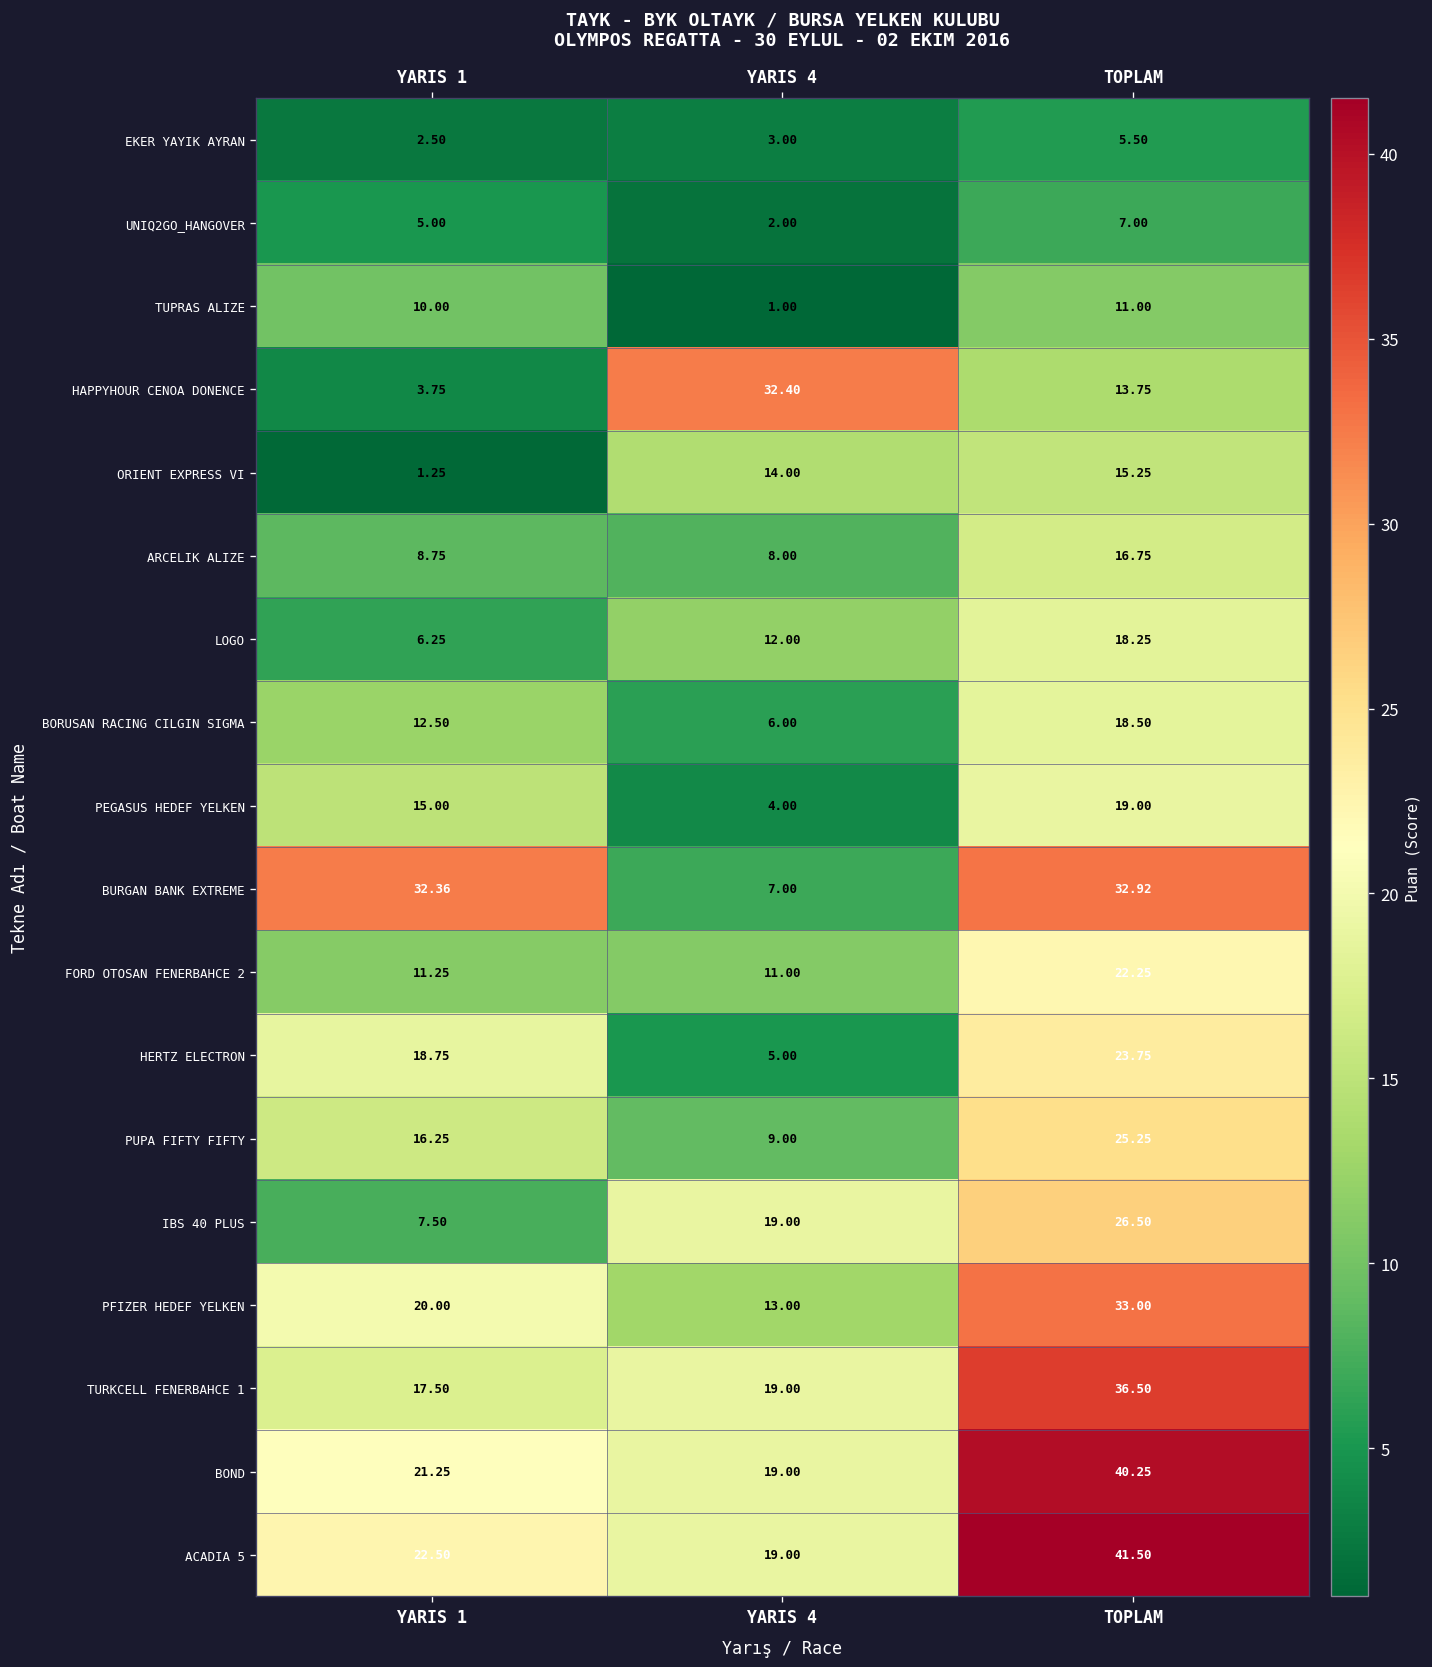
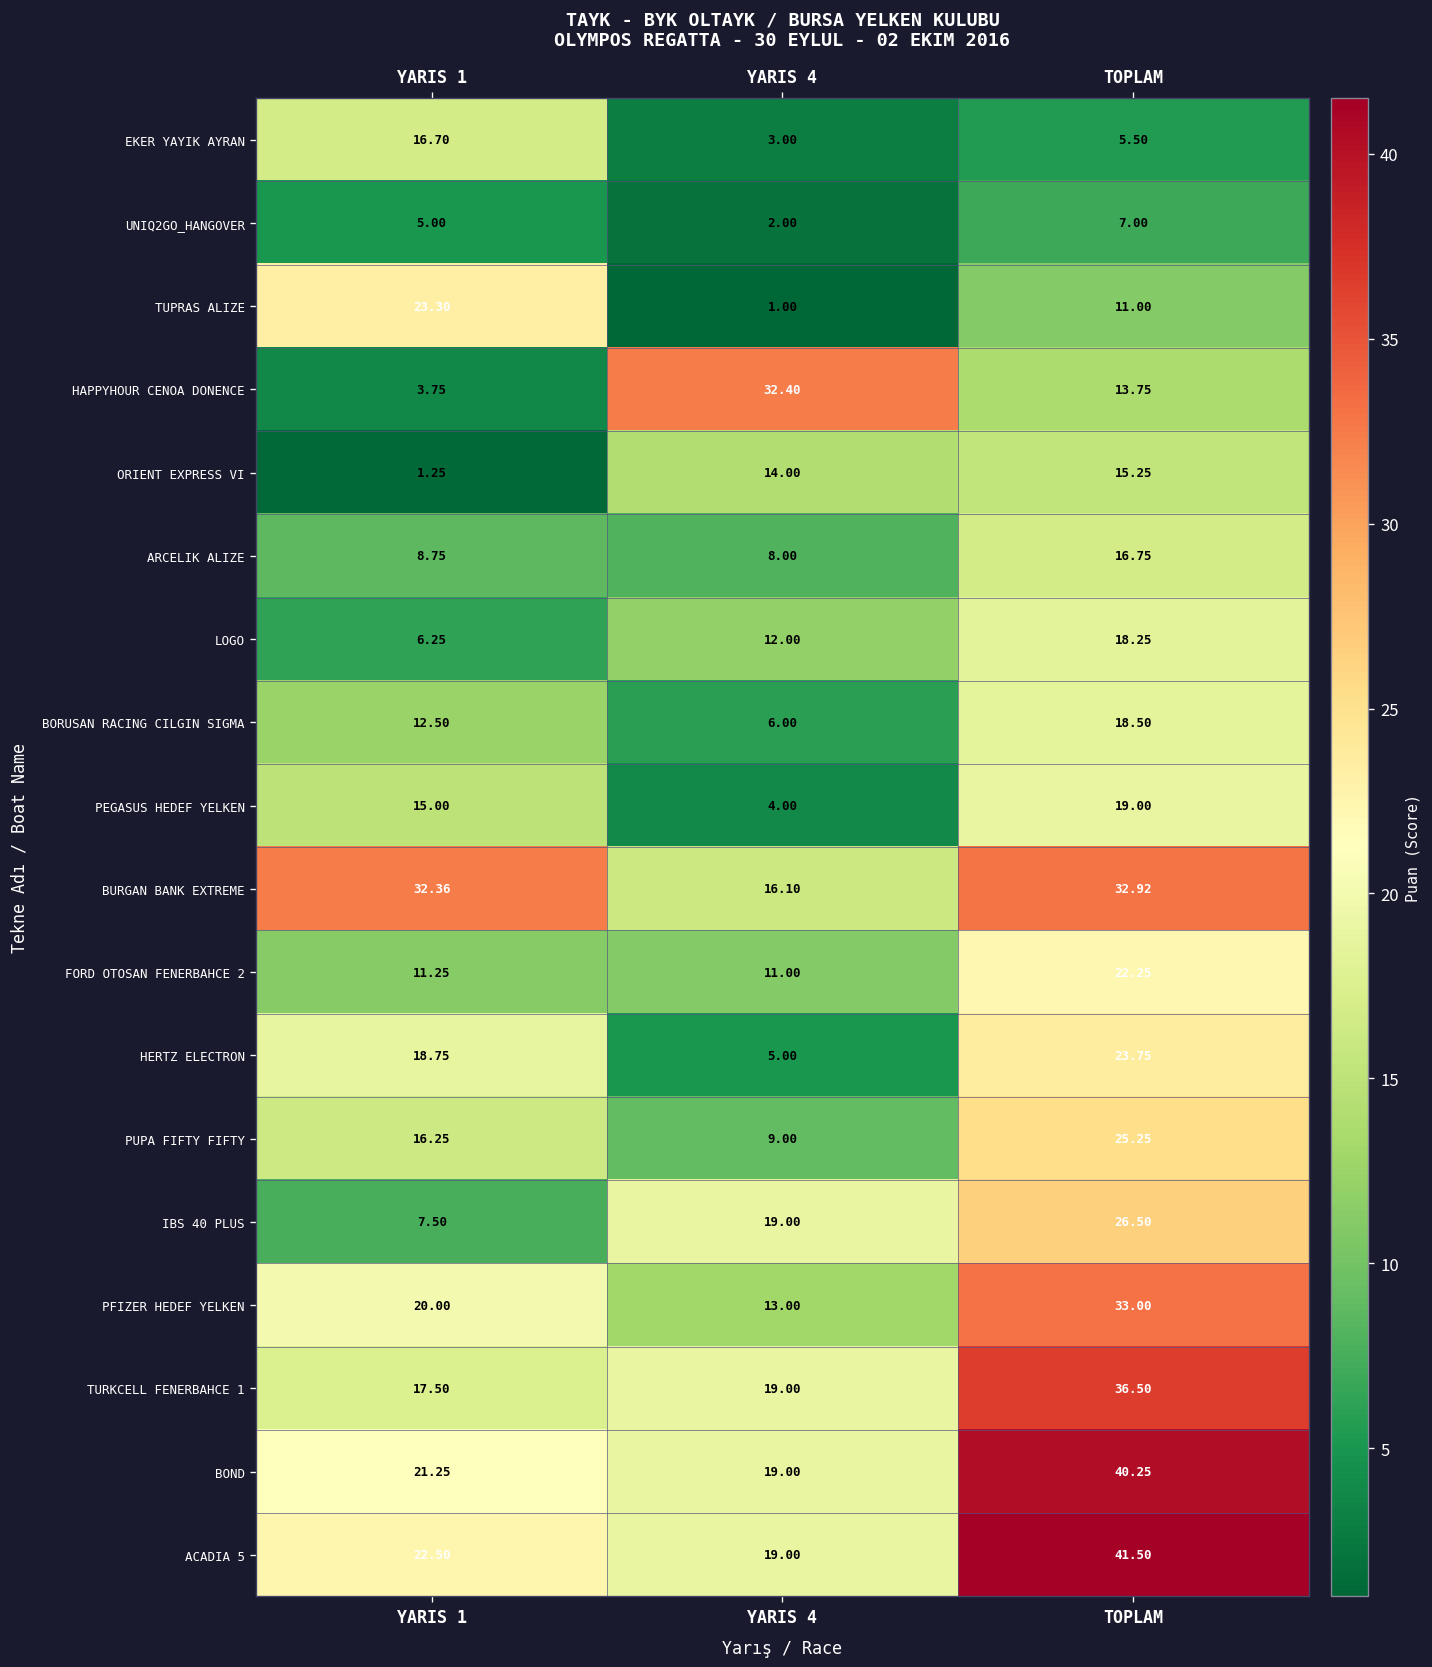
  {
    "EKER YAYIK AYRAN": {
-     "YARIS 1": 2.50,
+     "YARIS 1": 16.70,
      "YARIS 4": 3.00,
      "TOPLAM": 5.50
    },
    "UNIQ2GO_HANGOVER": {
      "YARIS 1": 5.00,
      "YARIS 4": 2.00,
      "TOPLAM": 7.00
    },
    "TUPRAS ALIZE": {
-     "YARIS 1": 10.00,
+     "YARIS 1": 23.30,
      "YARIS 4": 1.00,
      "TOPLAM": 11.00
    },
    "HAPPYHOUR CENOA DONENCE": {
      "YARIS 1": 3.75,
      "YARIS 4": 32.40,
      "TOPLAM": 13.75
    },
    "ORIENT EXPRESS VI": {
      "YARIS 1": 1.25,
      "YARIS 4": 14.00,
      "TOPLAM": 15.25
    },
    "ARCELIK ALIZE": {
      "YARIS 1": 8.75,
      "YARIS 4": 8.00,
      "TOPLAM": 16.75
    },
    "LOGO": {
      "YARIS 1": 6.25,
      "YARIS 4": 12.00,
      "TOPLAM": 18.25
    },
    "BORUSAN RACING CILGIN SIGMA": {
      "YARIS 1": 12.50,
      "YARIS 4": 6.00,
      "TOPLAM": 18.50
    },
    "PEGASUS HEDEF YELKEN": {
      "YARIS 1": 15.00,
      "YARIS 4": 4.00,
      "TOPLAM": 19.00
    },
    "BURGAN BANK EXTREME": {
      "YARIS 1": 32.36,
-     "YARIS 4": 7.00,
+     "YARIS 4": 16.10,
      "TOPLAM": 32.92
    },
    "FORD OTOSAN FENERBAHCE 2": {
      "YARIS 1": 11.25,
      "YARIS 4": 11.00,
      "TOPLAM": 22.25
    },
    "HERTZ ELECTRON": {
      "YARIS 1": 18.75,
      "YARIS 4": 5.00,
      "TOPLAM": 23.75
    },
    "PUPA FIFTY FIFTY": {
      "YARIS 1": 16.25,
      "YARIS 4": 9.00,
      "TOPLAM": 25.25
    },
    "IBS 40 PLUS": {
      "YARIS 1": 7.50,
      "YARIS 4": 19.00,
      "TOPLAM": 26.50
    },
    "PFIZER HEDEF YELKEN": {
      "YARIS 1": 20.00,
      "YARIS 4": 13.00,
      "TOPLAM": 33.00
    },
    "TURKCELL FENERBAHCE 1": {
      "YARIS 1": 17.50,
      "YARIS 4": 19.00,
      "TOPLAM": 36.50
    },
    "BOND": {
      "YARIS 1": 21.25,
      "YARIS 4": 19.00,
      "TOPLAM": 40.25
    },
    "ACADIA 5": {
      "YARIS 1": 22.50,
      "YARIS 4": 19.00,
      "TOPLAM": 41.50
    }
  }
